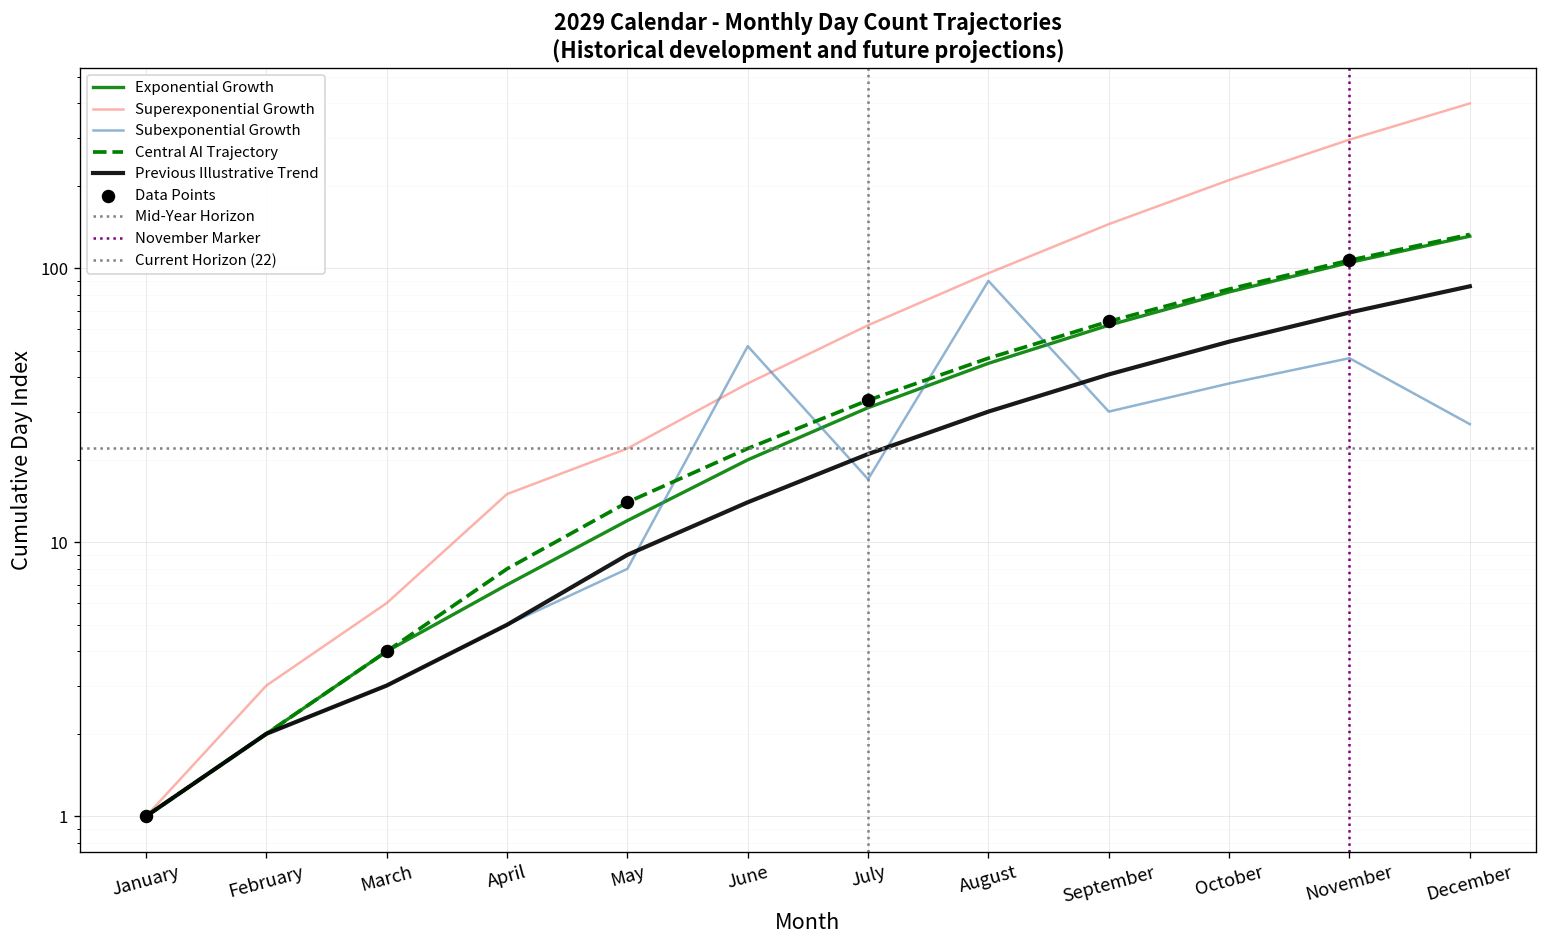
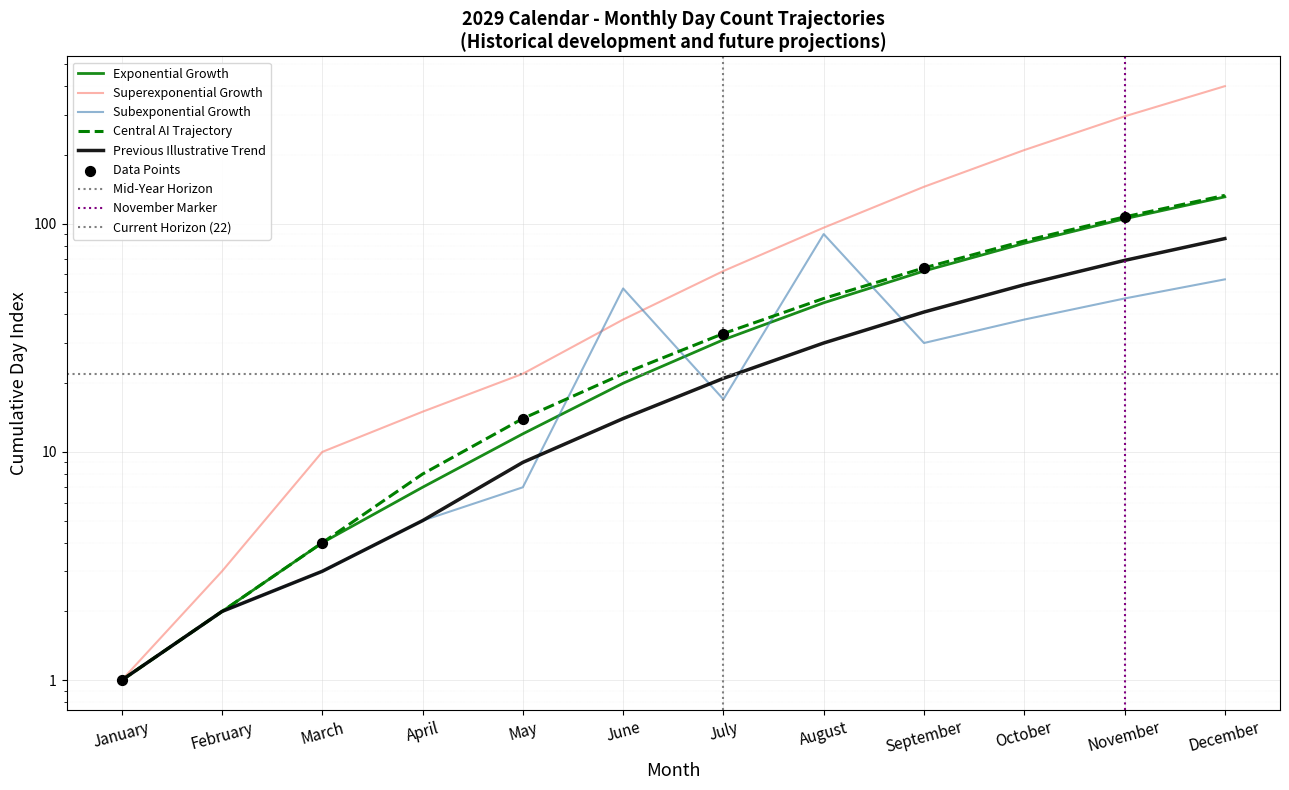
  {
    "Superexponential Growth": {
      "February": 3,
-     "March": 6,
+     "March": 10,
      "April": 15,
      "May": 22,
      "June": 38,
      "July": 62,
      "August": 96,
      "September": 150,
      "October": 210,
      "November": 300,
      "December": 400
    },
    "Subexponential Growth": {
-     "May": 8,
+     "May": 7,
      "June": 52,
      "July": 17,
      "August": 90,
      "September": 30,
      "October": 38,
      "November": 47,
-     "December": 27
+     "December": 57
    }
  }
